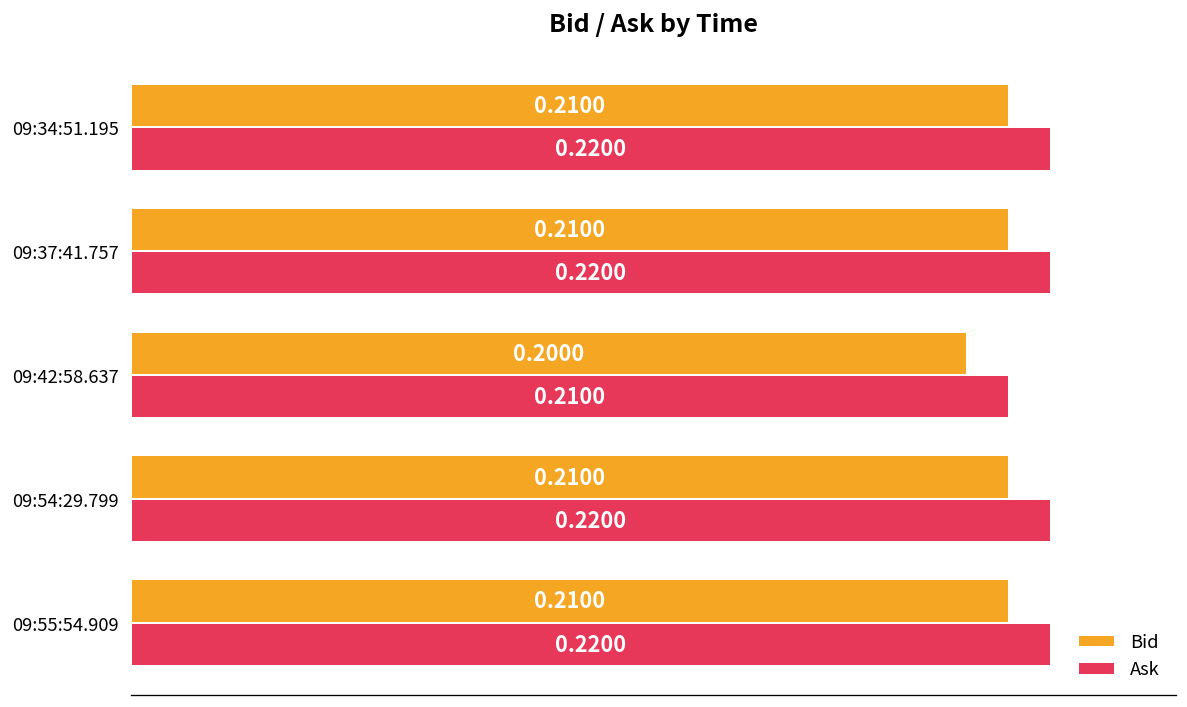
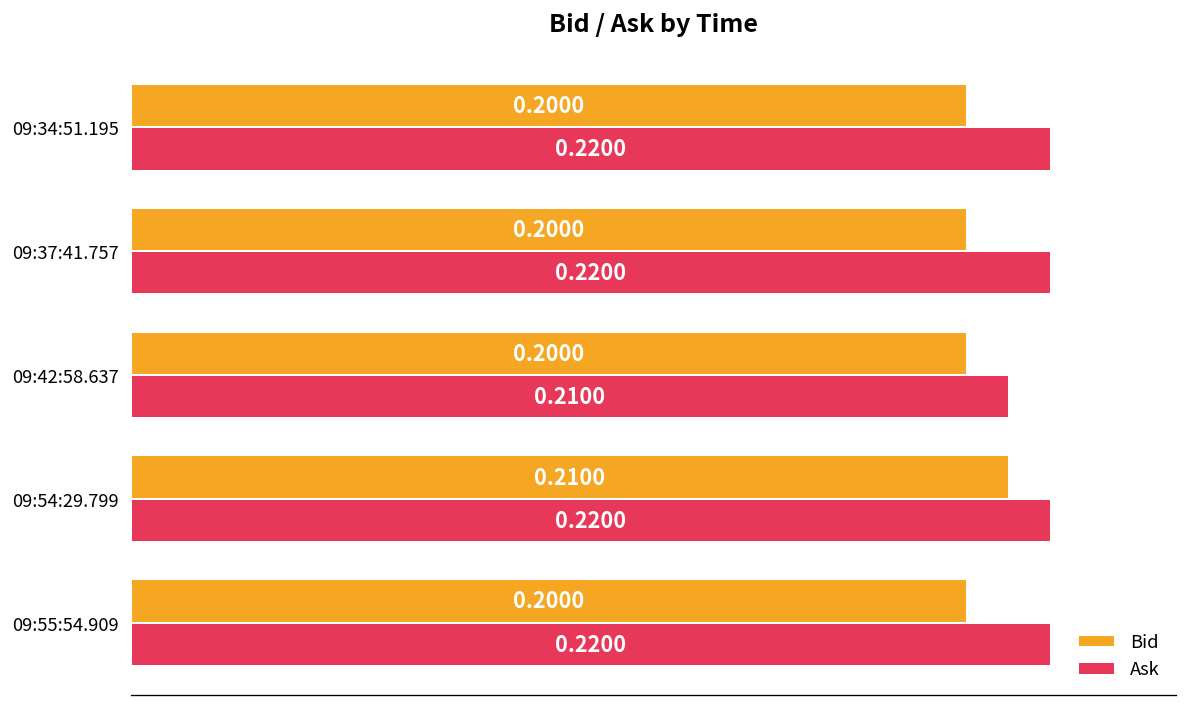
  {
    "Bid": {
-     "09:34:51.195": 0.2100,
-     "09:37:41.757": 0.2100,
+     "09:34:51.195": 0.2000,
+     "09:37:41.757": 0.2000,
      "09:42:58.637": 0.2000,
      "09:54:29.799": 0.2100,
-     "09:55:54.909": 0.2100
+     "09:55:54.909": 0.2000
    },
    "Ask": {
      "09:34:51.195": 0.2200,
      "09:37:41.757": 0.2200,
      "09:42:58.637": 0.2100,
      "09:54:29.799": 0.2200,
      "09:55:54.909": 0.2200
    }
  }
